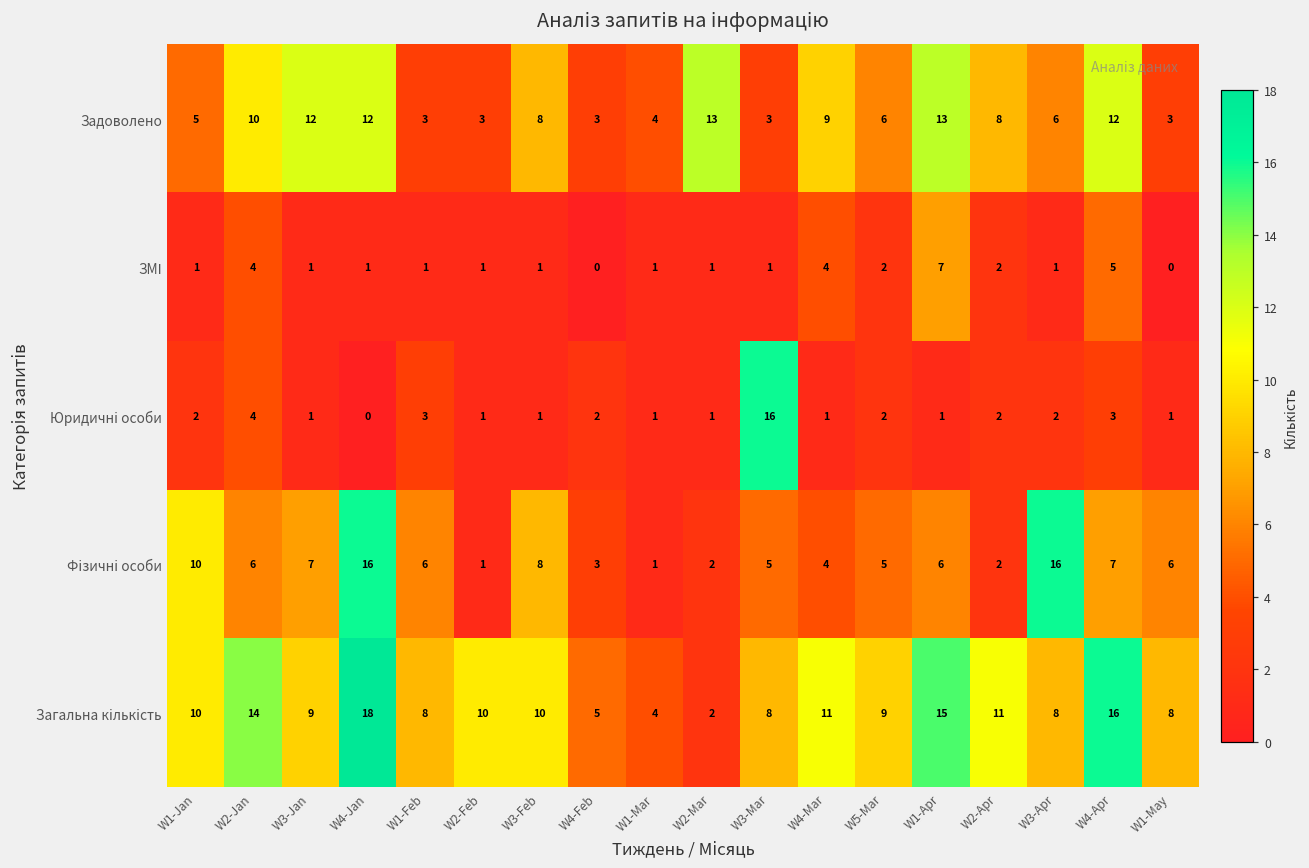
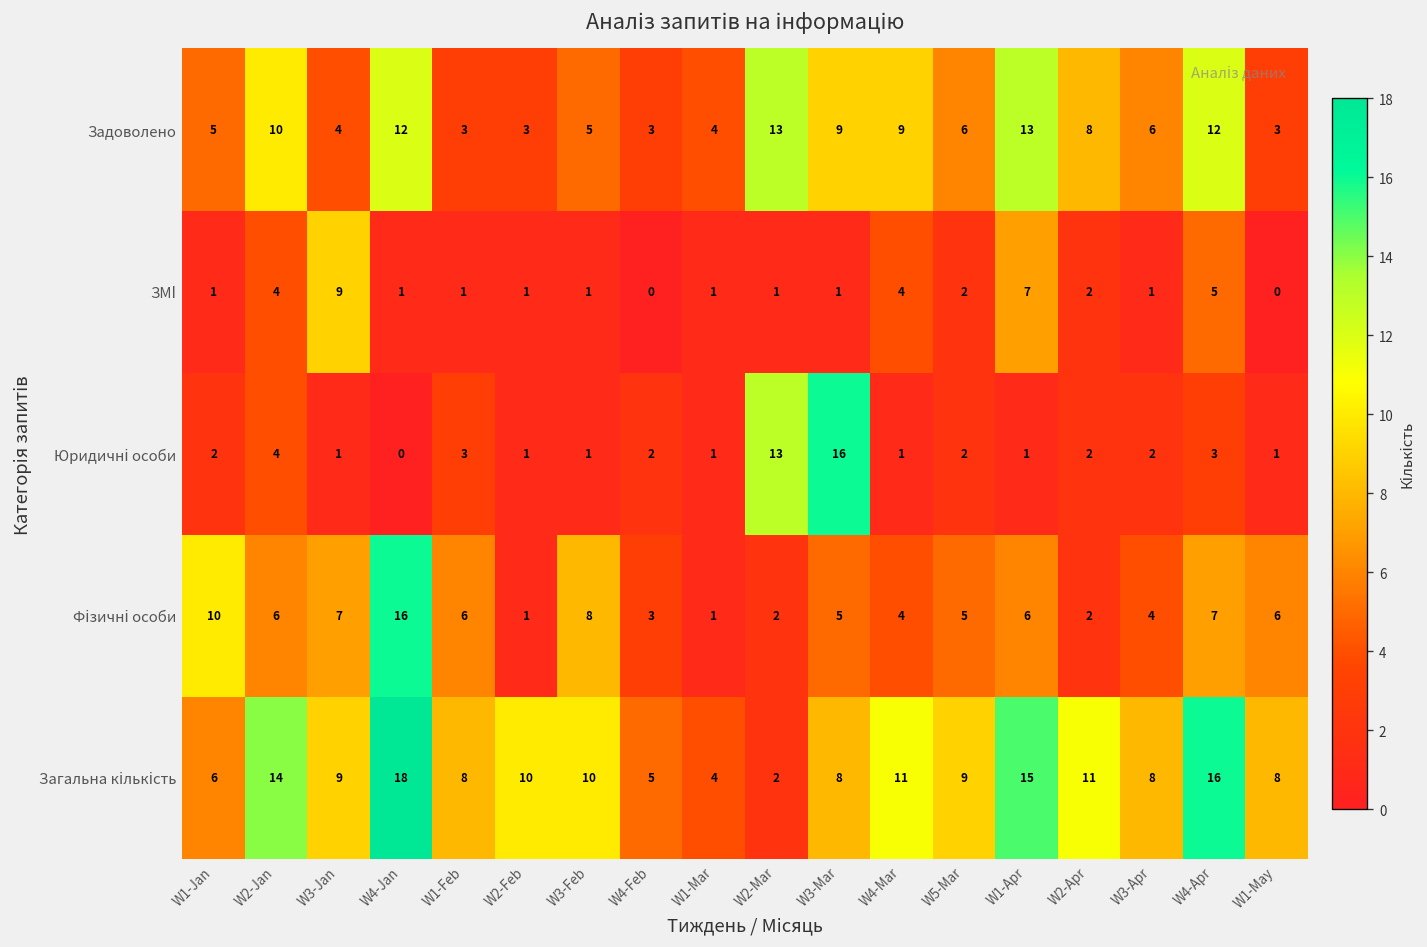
  {
    "Задоволено": {
      "W1-Jan": 5,
      "W2-Jan": 10,
-     "W3-Jan": 12,
+     "W3-Jan": 4,
      "W4-Jan": 12,
      "W1-Feb": 3,
      "W2-Feb": 3,
-     "W3-Feb": 8,
+     "W3-Feb": 5,
      "W4-Feb": 3,
      "W1-Mar": 4,
      "W2-Mar": 13,
-     "W3-Mar": 3,
+     "W3-Mar": 9,
      "W4-Mar": 9,
      "W5-Mar": 6,
      "W1-Apr": 13,
      "W2-Apr": 8,
      "W3-Apr": 6,
      "W1-May": 3
    },
    "ЗМІ": {
      "W1-Jan": 1,
      "W2-Jan": 4,
-     "W3-Jan": 1,
+     "W3-Jan": 9,
      "W4-Jan": 1,
      "W1-Feb": 1,
      "W2-Feb": 1,
      "W3-Feb": 1,
      "W4-Feb": 0,
      "W1-Mar": 1,
      "W2-Mar": 1,
      "W3-Mar": 1,
      "W4-Mar": 4,
      "W5-Mar": 2,
      "W1-Apr": 7,
      "W2-Apr": 2,
      "W3-Apr": 1,
      "W4-Apr": 5,
      "W1-May": 0
    },
    "Юридичні особи": {
      "W1-Jan": 2,
      "W2-Jan": 4,
      "W3-Jan": 1,
      "W4-Jan": 0,
      "W1-Feb": 3,
      "W2-Feb": 1,
      "W3-Feb": 1,
      "W4-Feb": 2,
      "W1-Mar": 1,
-     "W2-Mar": 1,
+     "W2-Mar": 13,
      "W3-Mar": 16,
      "W4-Mar": 1,
      "W5-Mar": 2,
      "W1-Apr": 1,
      "W2-Apr": 2,
      "W3-Apr": 2,
      "W4-Apr": 3,
      "W1-May": 1
    },
    "Фізичні особи": {
      "W1-Jan": 10,
      "W2-Jan": 6,
      "W3-Jan": 7,
      "W4-Jan": 16,
      "W1-Feb": 6,
      "W2-Feb": 1,
      "W3-Feb": 8,
      "W4-Feb": 3,
      "W1-Mar": 1,
      "W2-Mar": 2,
      "W3-Mar": 5,
      "W4-Mar": 4,
      "W5-Mar": 5,
      "W1-Apr": 6,
      "W2-Apr": 2,
-     "W3-Apr": 16,
+     "W3-Apr": 4,
      "W4-Apr": 7,
      "W1-May": 6
    },
    "Загальна кількість": {
-     "W1-Jan": 10,
+     "W1-Jan": 6,
      "W2-Jan": 14,
      "W3-Jan": 9,
      "W4-Jan": 18,
      "W1-Feb": 8,
      "W2-Feb": 10,
      "W3-Feb": 10,
      "W4-Feb": 5,
      "W1-Mar": 4,
      "W2-Mar": 2,
      "W3-Mar": 8,
      "W4-Mar": 11,
      "W5-Mar": 9,
      "W1-Apr": 15,
      "W2-Apr": 11,
      "W3-Apr": 8,
      "W4-Apr": 16,
      "W1-May": 8
    }
  }
